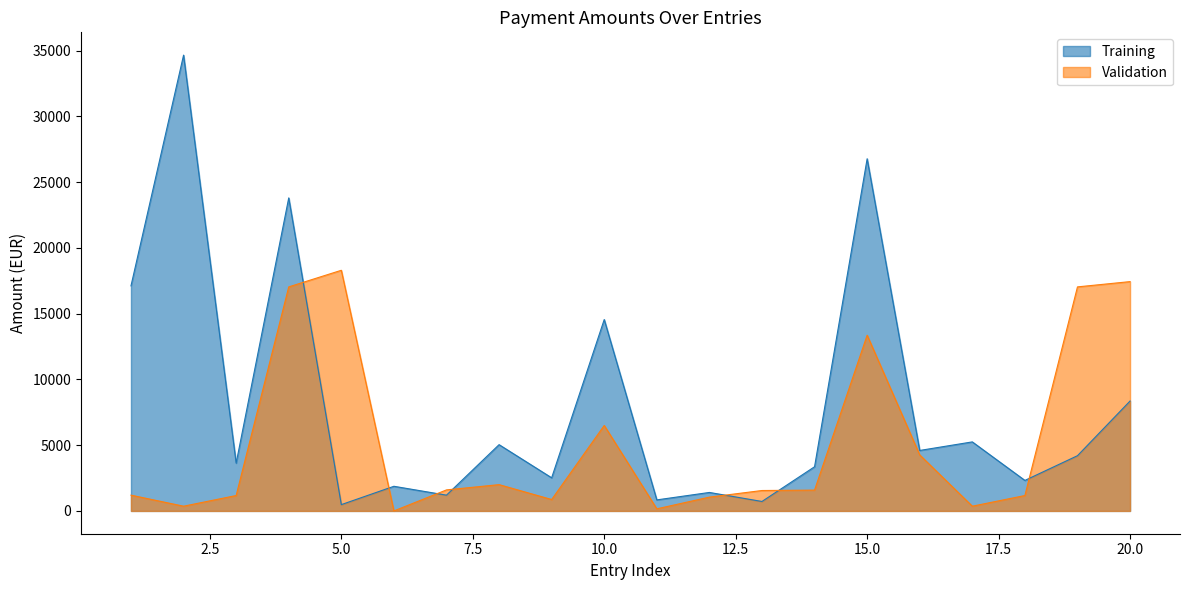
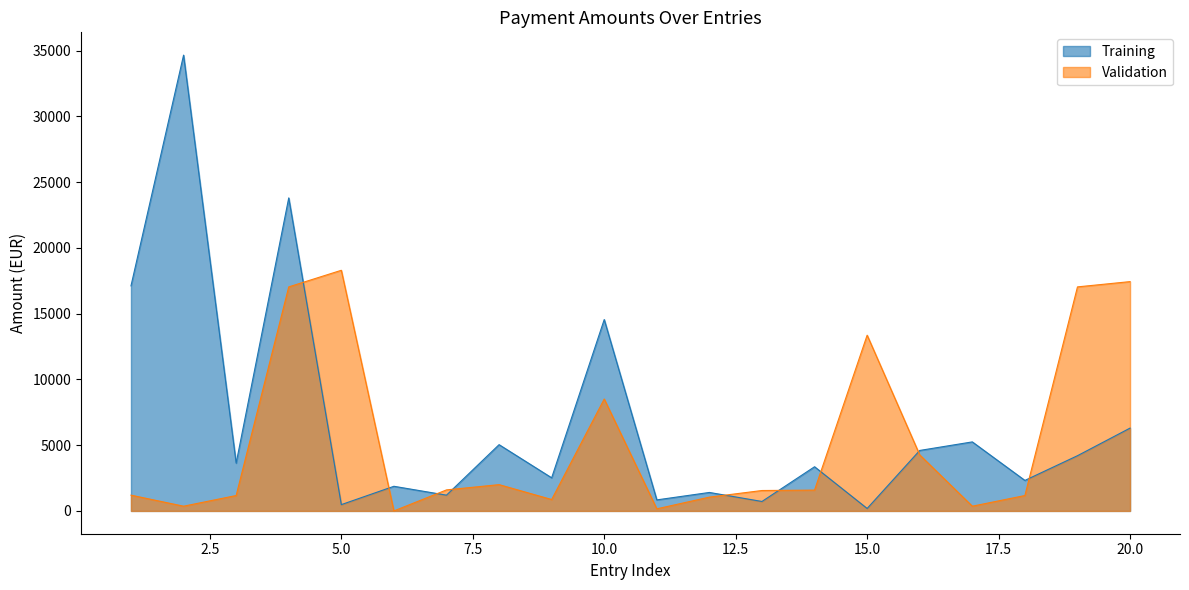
  {
    "Training": {
      "5.0": 500,
      "10.0": 14600,
-     "15.0": 26800,
-     "20.0": 8400
+     "15.0": 200,
+     "20.0": 6300
    },
    "Validation": {
      "5.0": 18300,
-     "10.0": 6500,
+     "10.0": 8500,
      "15.0": 13400,
      "20.0": 17400
    }
  }
